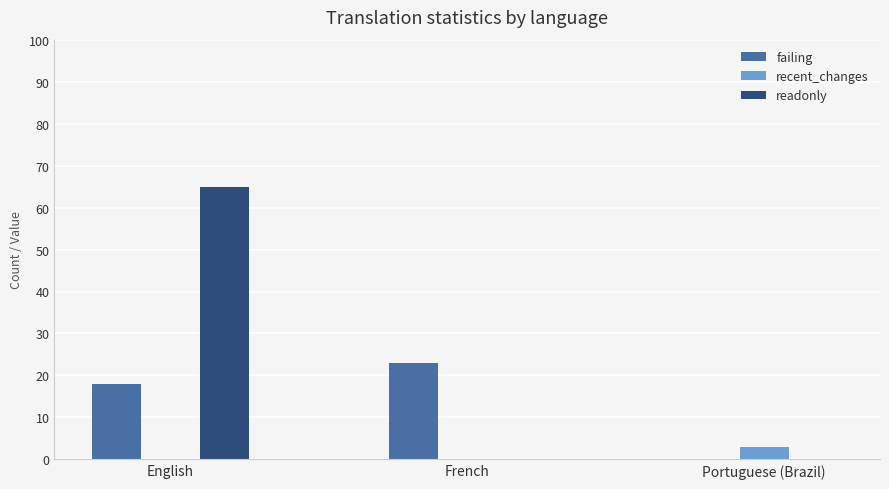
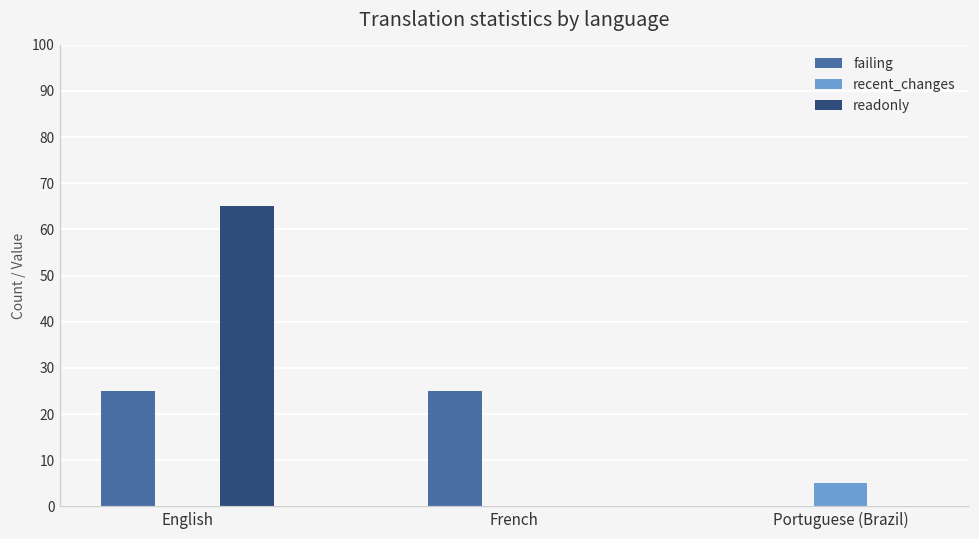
  {
    "failing": {
-     "English": 18,
-     "French": 23,
+     "English": 25,
+     "French": 25,
      "Portuguese (Brazil)": 0
    },
    "recent_changes": {
      "English": 0,
      "French": 0,
-     "Portuguese (Brazil)": 3
+     "Portuguese (Brazil)": 5
    },
    "readonly": {
      "English": 65,
      "French": 0,
      "Portuguese (Brazil)": 0
    }
  }
